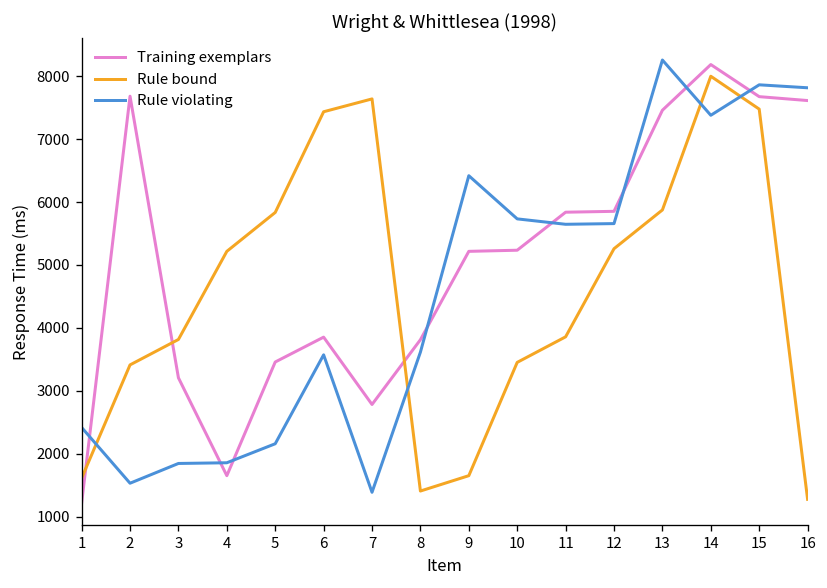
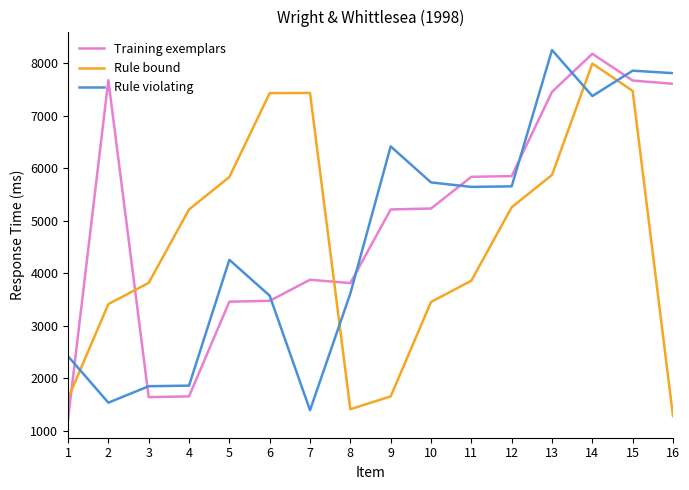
  {
    "Training exemplars": {
      "1": 1200,
      "2": 7700,
-     "3": 3200,
+     "3": 1600,
      "4": 1700,
      "5": 3500,
-     "6": 3900,
-     "7": 2800,
+     "6": 3500,
+     "7": 3900,
      "8": 3800,
      "9": 5200,
      "10": 5200,
      "11": 5800,
      "12": 5900,
      "13": 7500,
      "14": 8200,
      "15": 7700,
      "16": 7600
    },
    "Rule bound": {
      "1": 1600,
      "2": 3400,
      "3": 3800,
      "4": 5200,
      "5": 5800,
      "6": 7400,
-     "7": 7600,
+     "7": 7400,
      "8": 1400,
      "9": 1700,
      "10": 3500,
      "11": 3900,
      "12": 5300,
      "13": 5900,
      "14": 8000,
      "15": 7500,
      "16": 1300
    },
    "Rule violating": {
      "1": 2400,
      "2": 1500,
      "3": 1800,
      "4": 1900,
-     "5": 2200,
+     "5": 4300,
      "6": 3600,
      "7": 1400,
      "8": 3600,
      "9": 6400,
      "10": 5700,
      "11": 5600,
      "12": 5700,
      "13": 8300,
      "14": 7400,
      "15": 7900,
      "16": 7800
    }
  }
